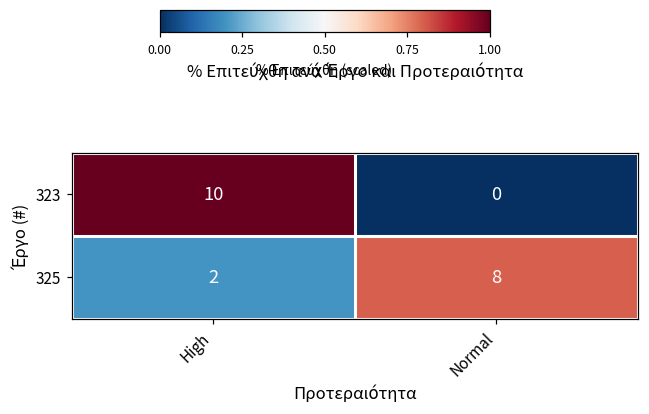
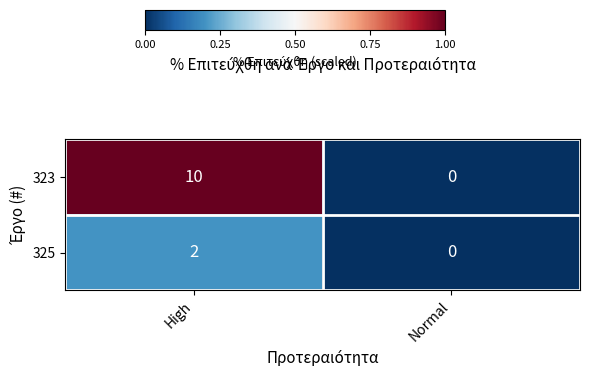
  {
    "323": {
      "High": 10,
      "Normal": 0
    },
    "325": {
      "High": 2,
-     "Normal": 8
+     "Normal": 0
    }
  }
